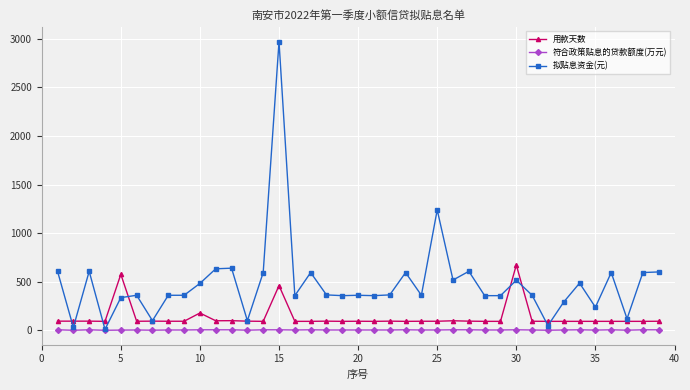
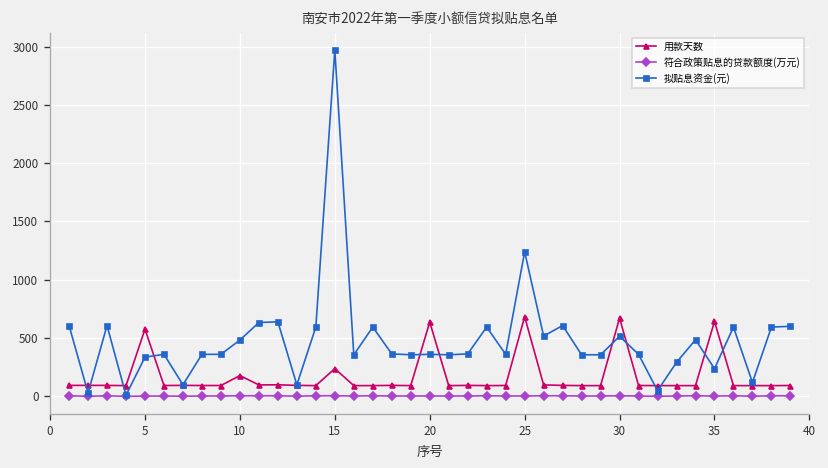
  {
    "用款天数": {
      "5": 600,
      "10": 200,
-     "15": 500,
-     "20": 100,
-     "25": 100,
+     "15": 200,
+     "20": 600,
+     "25": 700,
      "30": 700,
-     "35": 100
+     "35": 600
    },
    "符合政策贴息的贷款额度(万元)": {
      "5": 0,
      "10": 0,
      "15": 0,
      "20": 0,
      "25": 0,
      "30": 0,
      "35": 0
    },
    "拟贴息资金(元)": {
      "5": 300,
      "10": 500,
      "15": 3000,
      "20": 400,
      "25": 1200,
      "30": 500,
      "35": 200
    }
  }
